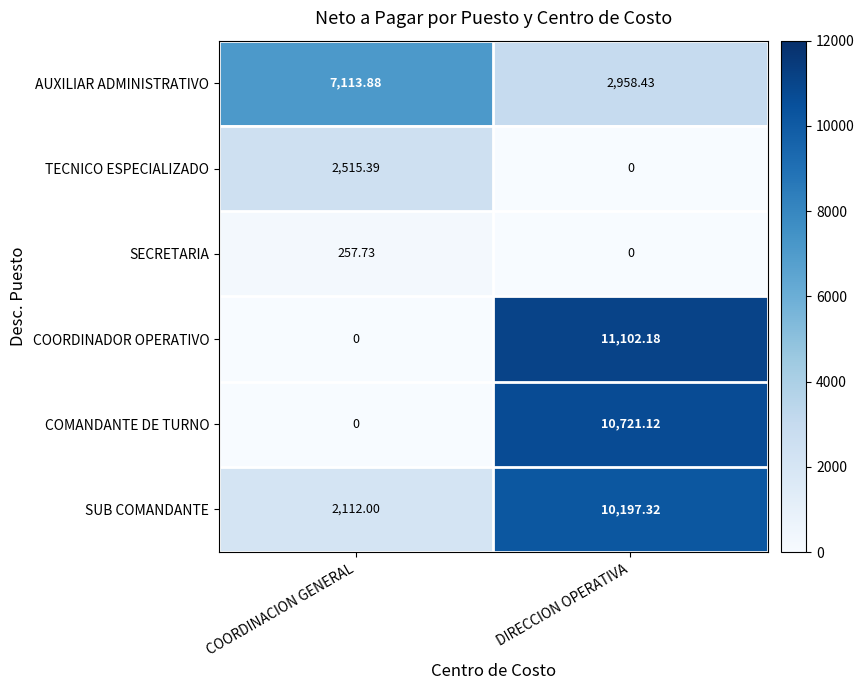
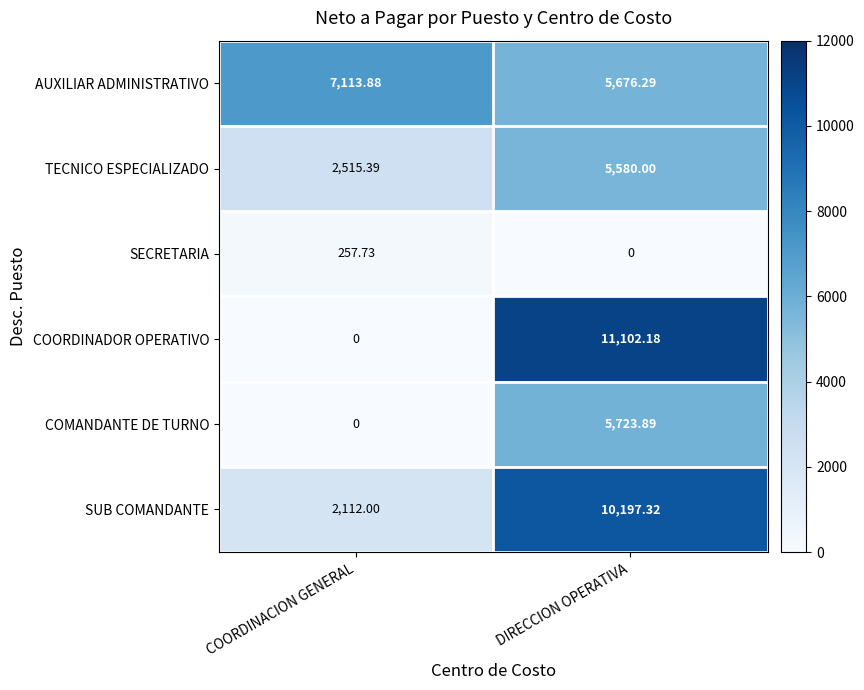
  {
    "AUXILIAR ADMINISTRATIVO": {
      "COORDINACION GENERAL": "7,113.88",
-     "DIRECCION OPERATIVA": "2,958.43"
+     "DIRECCION OPERATIVA": "5,676.29"
    },
    "TECNICO ESPECIALIZADO": {
      "COORDINACION GENERAL": "2,515.39",
-     "DIRECCION OPERATIVA": "0"
+     "DIRECCION OPERATIVA": "5,580.00"
    },
    "SECRETARIA": {
      "COORDINACION GENERAL": "257.73",
      "DIRECCION OPERATIVA": "0"
    },
    "COORDINADOR OPERATIVO": {
      "COORDINACION GENERAL": "0",
      "DIRECCION OPERATIVA": "11,102.18"
    },
    "COMANDANTE DE TURNO": {
      "COORDINACION GENERAL": "0",
-     "DIRECCION OPERATIVA": "10,721.12"
+     "DIRECCION OPERATIVA": "5,723.89"
    },
    "SUB COMANDANTE": {
      "COORDINACION GENERAL": "2,112.00",
      "DIRECCION OPERATIVA": "10,197.32"
    }
  }
